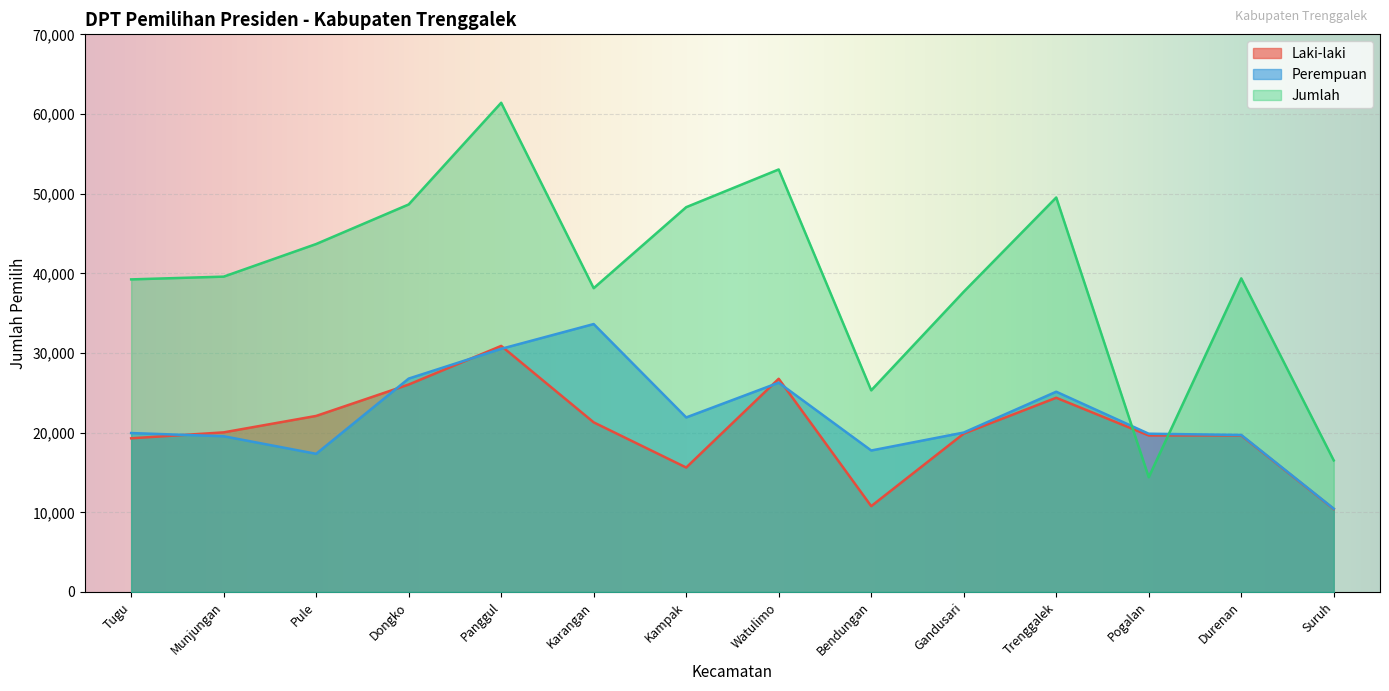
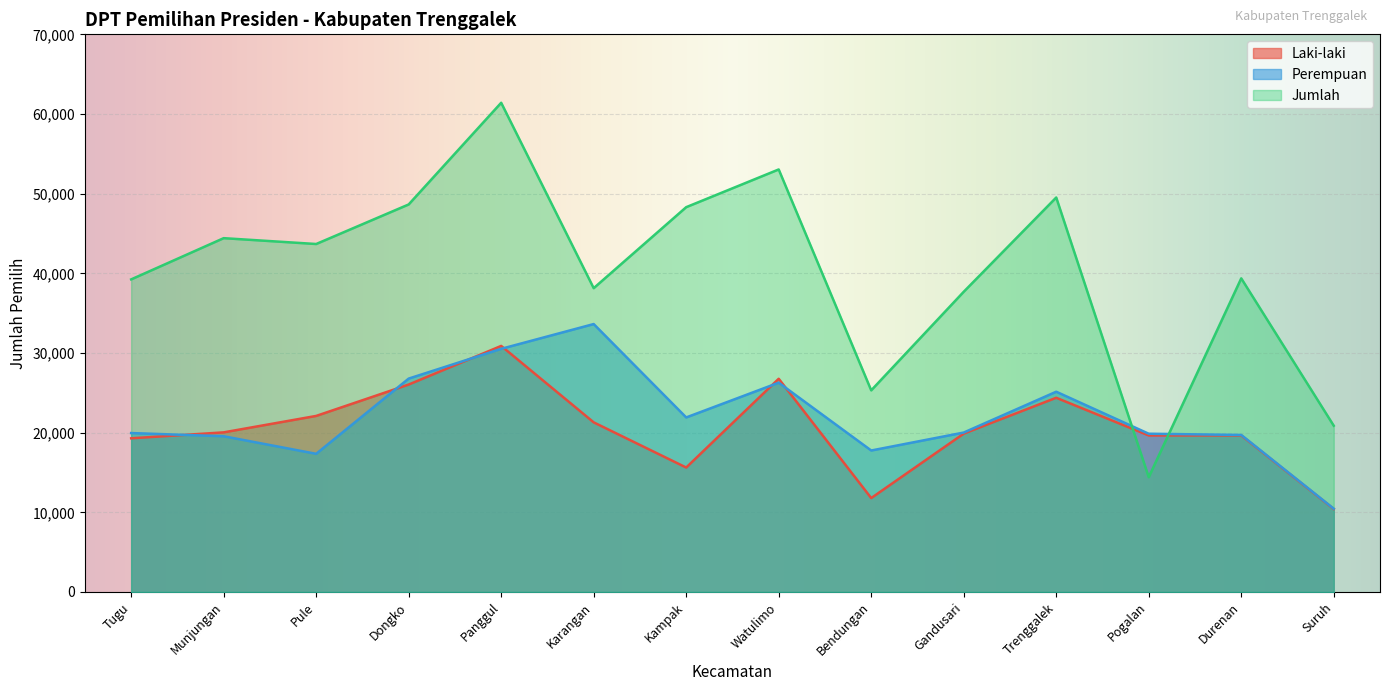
  {
    "Laki-laki": {
      "Tugu": "19,000",
      "Munjungan": "20,000",
      "Pule": "22,000",
      "Dongko": "26,000",
      "Panggul": "31,000",
      "Karangan": "21,000",
      "Kampak": "16,000",
      "Watulimo": "27,000",
-     "Bendungan": "11,000",
+     "Bendungan": "12,000",
      "Trenggalek": "24,000"
    },
    "Perempuan": {
      "Tugu": "20,000",
      "Munjungan": "20,000",
      "Pule": "17,000",
      "Dongko": "27,000",
      "Panggul": "31,000",
      "Karangan": "34,000",
      "Kampak": "22,000",
      "Watulimo": "26,000",
      "Bendungan": "18,000",
      "Trenggalek": "25,000"
    },
    "Jumlah": {
      "Tugu": "39,000",
-     "Munjungan": "40,000",
+     "Munjungan": "44,000",
      "Pule": "44,000",
      "Dongko": "49,000",
      "Panggul": "61,000",
      "Karangan": "38,000",
      "Kampak": "48,000",
      "Watulimo": "53,000",
      "Bendungan": "25,000",
      "Gandusari": "38,000",
      "Trenggalek": "50,000",
      "Pogalan": "14,000",
      "Durenan": "39,000",
-     "Suruh": "17,000"
+     "Suruh": "21,000"
    }
  }
